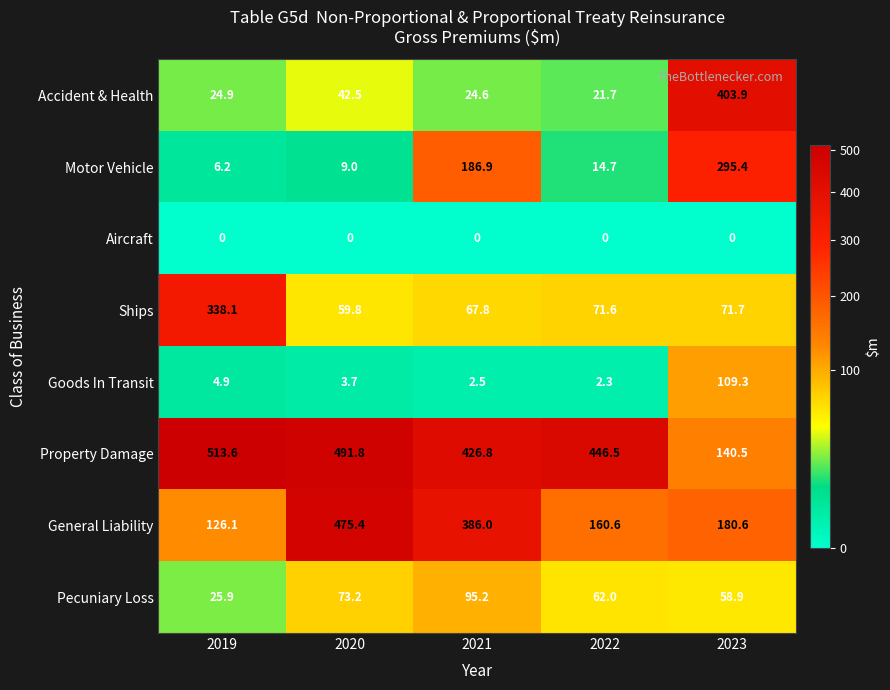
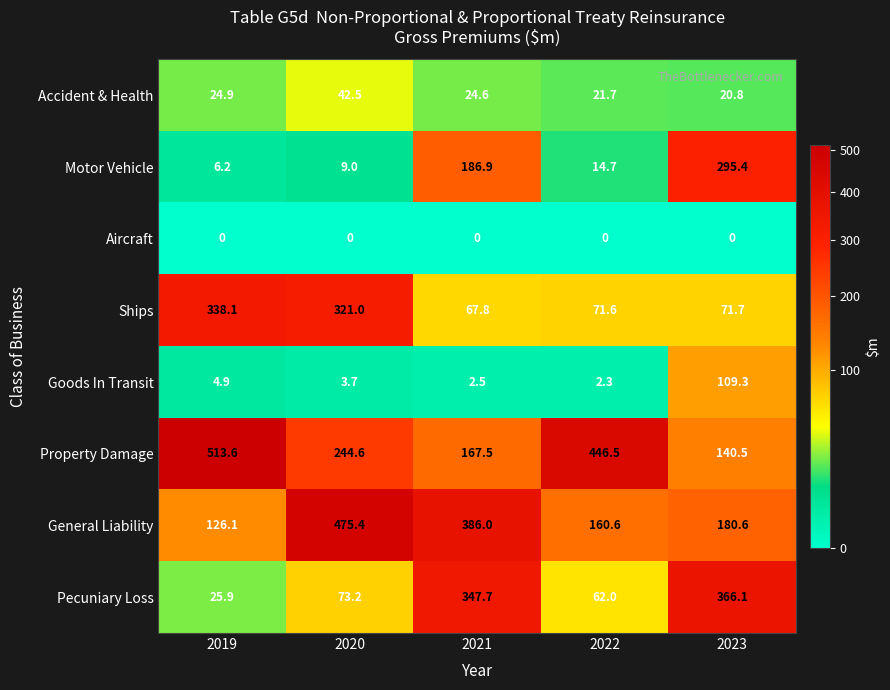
  {
    "Accident & Health": {
      "2019": 24.9,
      "2020": 42.5,
      "2021": 24.6,
      "2022": 21.7,
-     "2023": 403.9
+     "2023": 20.8
    },
    "Motor Vehicle": {
      "2019": 6.2,
      "2020": 9.0,
      "2021": 186.9,
      "2022": 14.7,
      "2023": 295.4
    },
    "Aircraft": {
      "2019": 0,
      "2020": 0,
      "2021": 0,
      "2022": 0,
      "2023": 0
    },
    "Ships": {
      "2019": 338.1,
-     "2020": 59.8,
+     "2020": 321.0,
      "2021": 67.8,
      "2022": 71.6,
      "2023": 71.7
    },
    "Goods In Transit": {
      "2019": 4.9,
      "2020": 3.7,
      "2021": 2.5,
      "2022": 2.3,
      "2023": 109.3
    },
    "Property Damage": {
      "2019": 513.6,
-     "2020": 491.8,
-     "2021": 426.8,
+     "2020": 244.6,
+     "2021": 167.5,
      "2022": 446.5,
      "2023": 140.5
    },
    "General Liability": {
      "2019": 126.1,
      "2020": 475.4,
      "2021": 386.0,
      "2022": 160.6,
      "2023": 180.6
    },
    "Pecuniary Loss": {
      "2019": 25.9,
      "2020": 73.2,
-     "2021": 95.2,
+     "2021": 347.7,
      "2022": 62.0,
-     "2023": 58.9
+     "2023": 366.1
    }
  }
